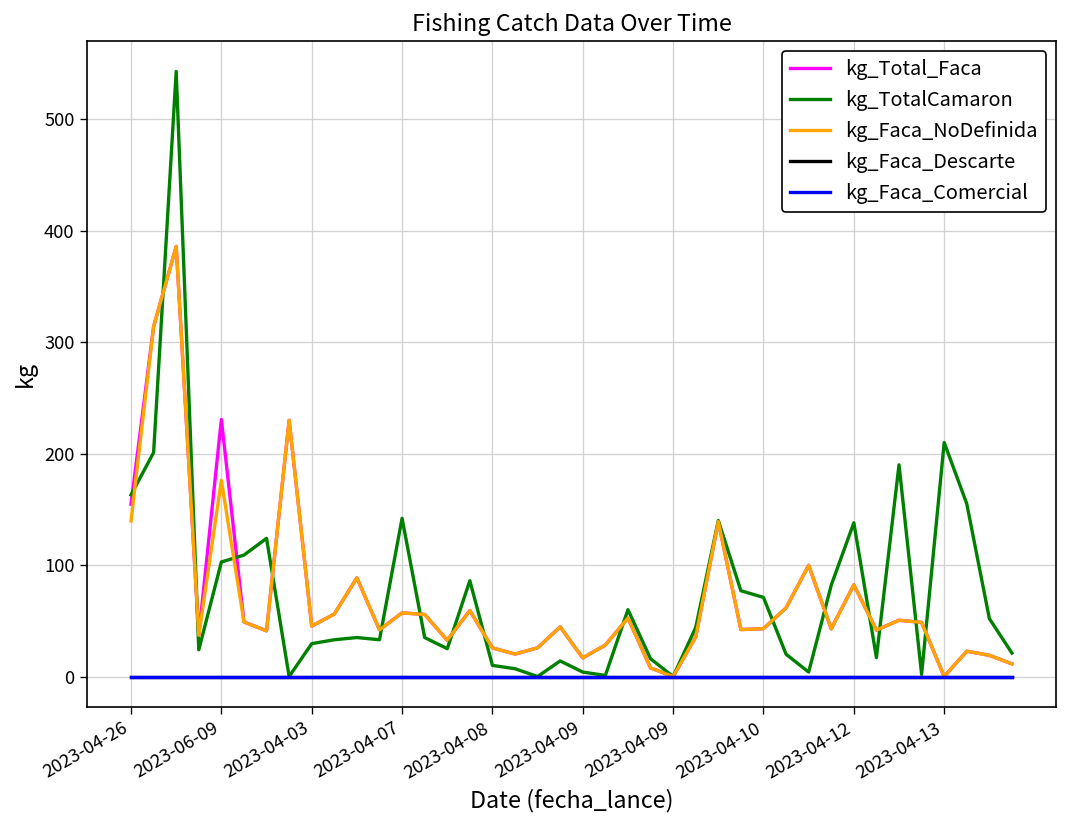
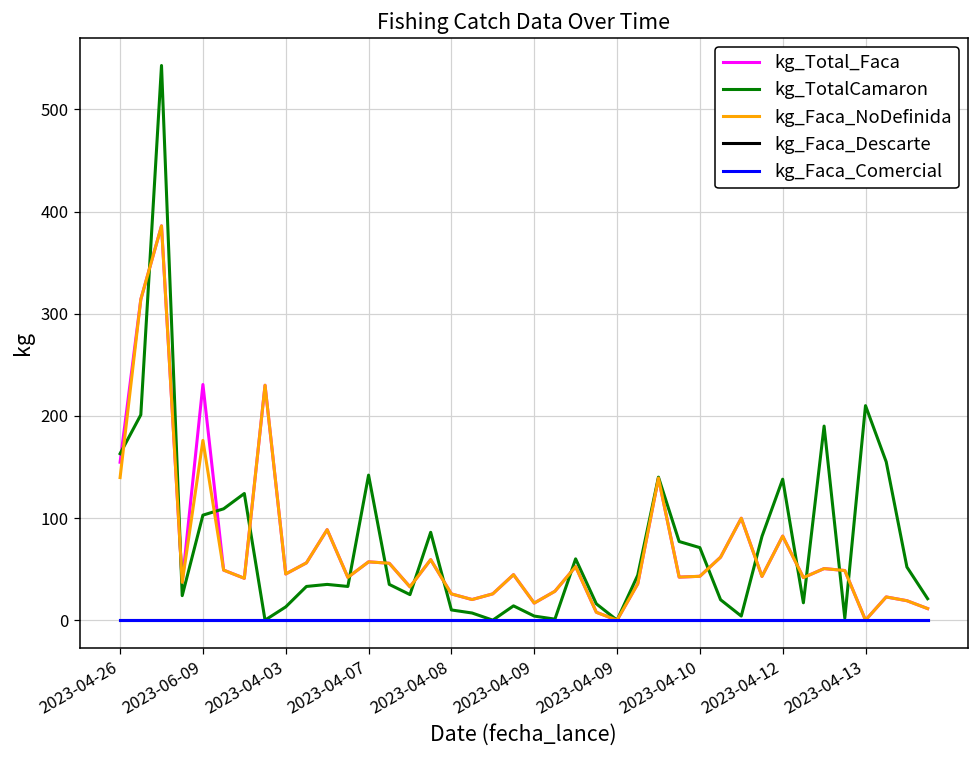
  {
    "kg_Total_Faca": {
      "2023-04-26": 150,
      "2023-06-09": 230
    },
    "kg_TotalCamaron": {
      "2023-04-26": 160,
      "2023-06-09": 100,
-     "2023-04-03": 30
+     "2023-04-03": 10
    },
    "kg_Faca_NoDefinida": {
      "2023-04-26": 140,
      "2023-06-09": 180
    },
    "kg_Faca_Comercial": {
      "2023-04-26": 0,
      "2023-06-09": 0,
      "2023-04-03": 0
    }
  }
